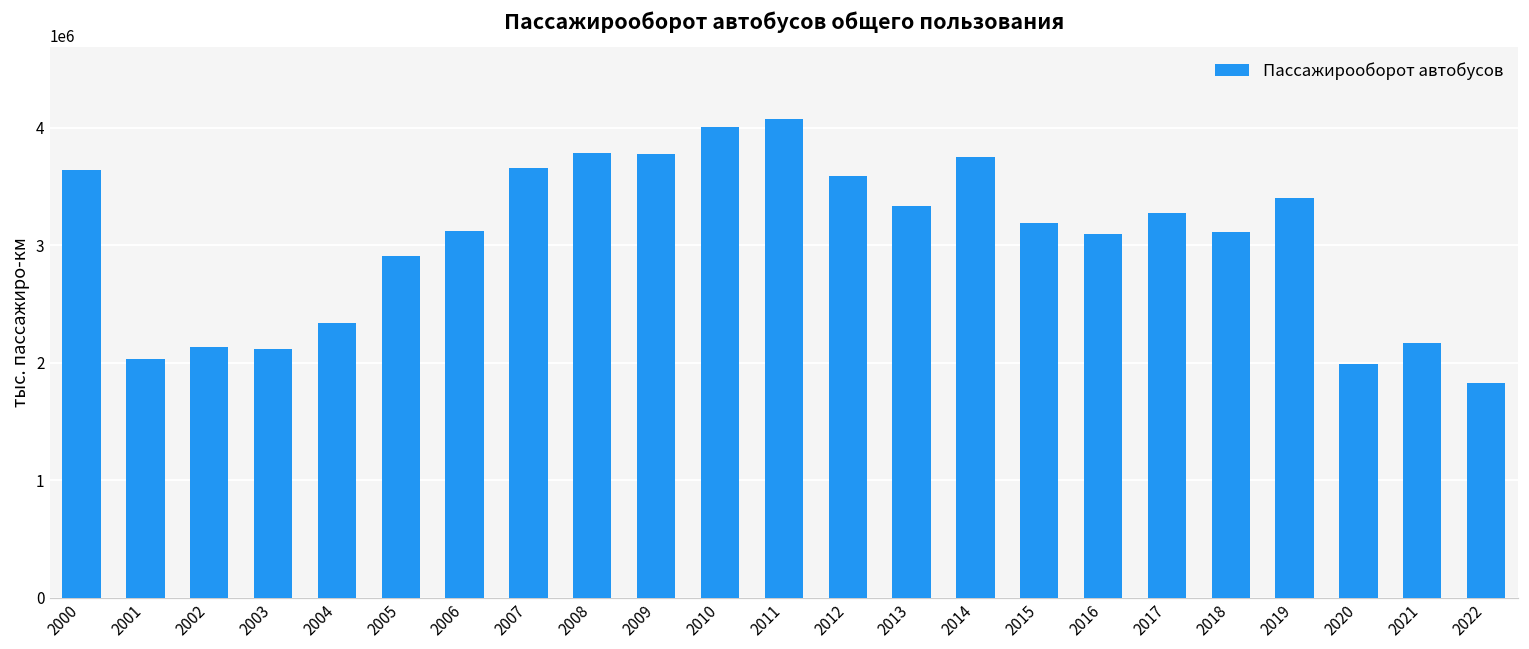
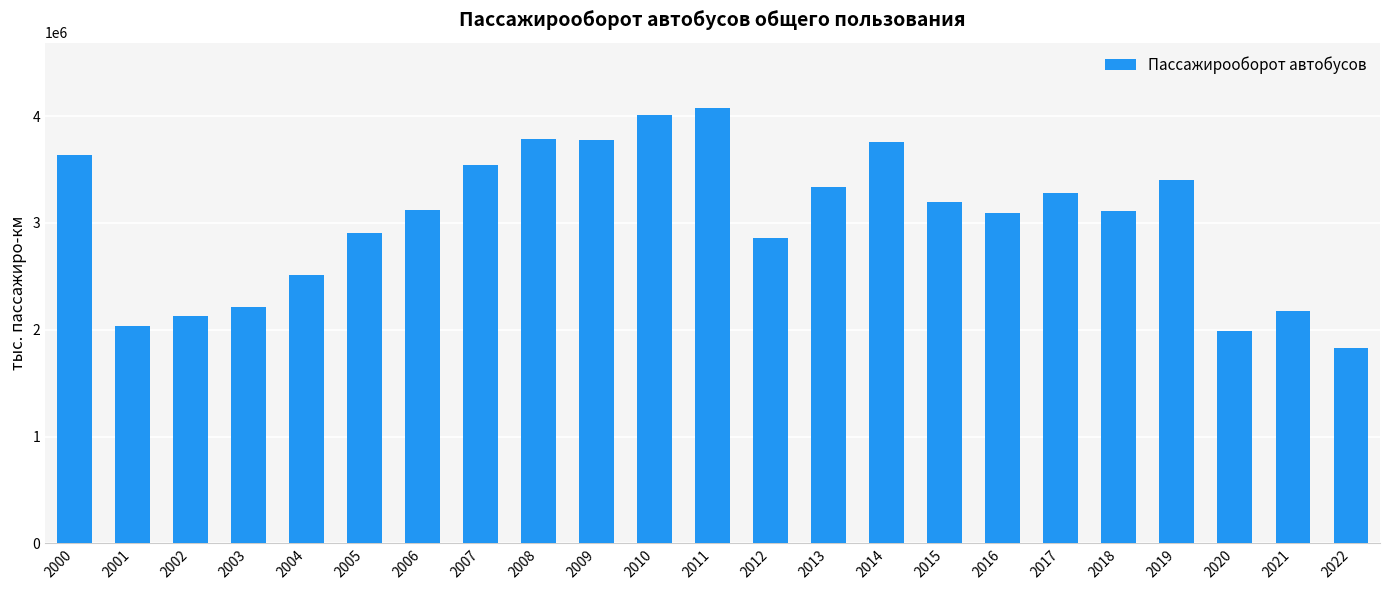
  {
    "2000": 3640000,
    "2001": 2040000,
    "2002": 2130000,
-   "2003": 2120000,
-   "2004": 2330000,
+   "2003": 2210000,
+   "2004": 2510000,
    "2005": 2910000,
    "2006": 3120000,
-   "2007": 3660000,
+   "2007": 3540000,
    "2008": 3790000,
    "2009": 3770000,
    "2010": 4010000,
    "2011": 4080000,
-   "2012": 3590000,
+   "2012": 2860000,
    "2013": 3340000,
    "2014": 3750000,
    "2015": 3190000,
    "2016": 3090000,
    "2017": 3280000,
    "2018": 3110000,
    "2019": 3400000,
    "2020": 1990000,
    "2021": 2170000,
    "2022": 1830000
  }
